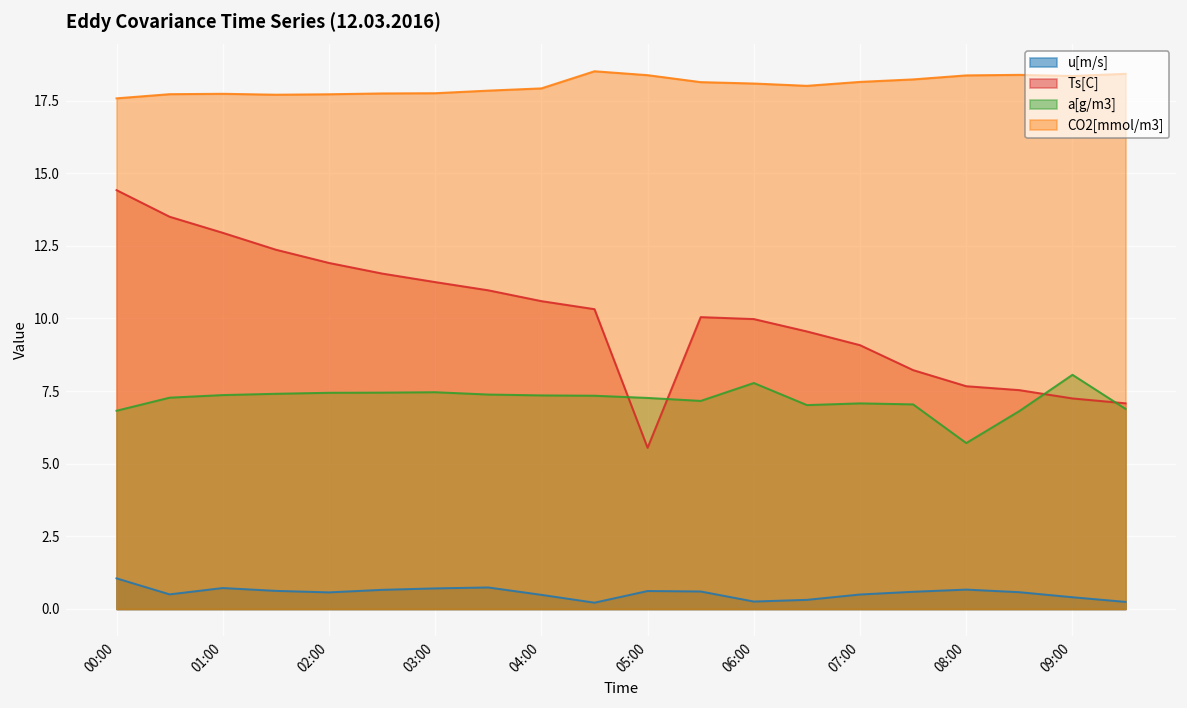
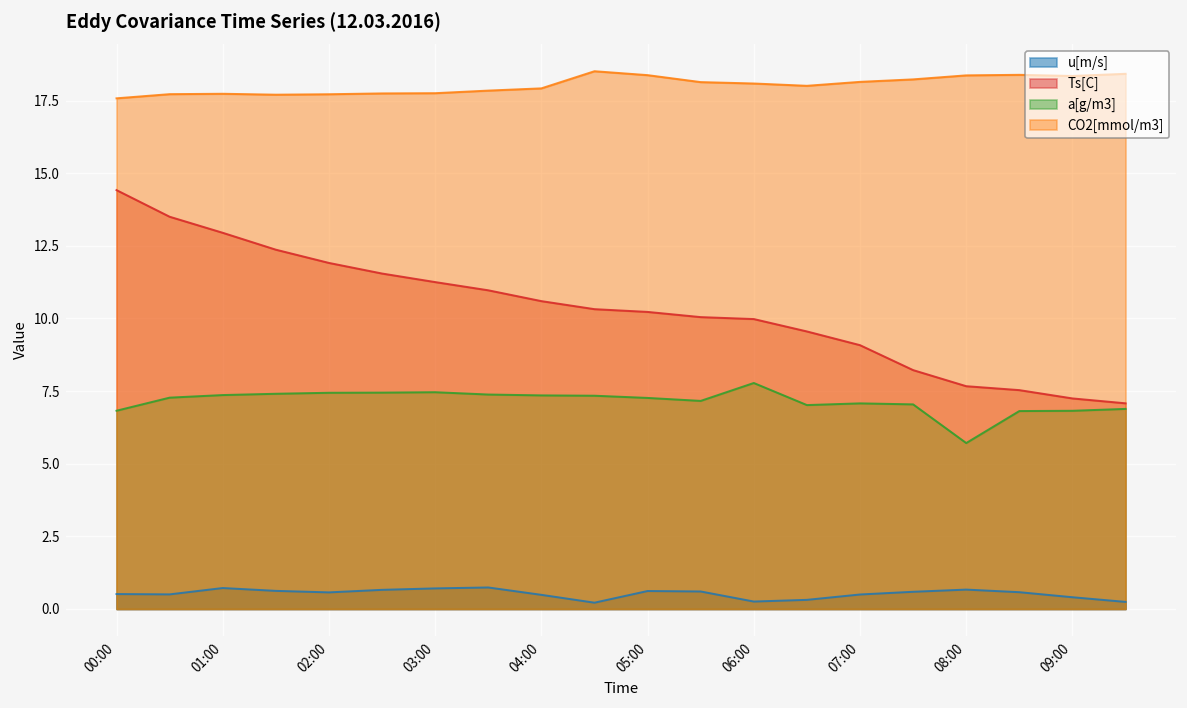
  {
    "u[m/s]": {
-     "00:00": 1.1,
+     "00:00": 0.5,
      "01:00": 0.7,
      "02:00": 0.6,
      "03:00": 0.7,
      "04:00": 0.5,
      "05:00": 0.6,
      "06:00": 0.3,
      "07:00": 0.5,
      "08:00": 0.7,
      "09:00": 0.4
    },
    "Ts[C]": {
      "00:00": 14.4,
      "01:00": 12.9,
      "02:00": 11.9,
      "03:00": 11.3,
      "04:00": 10.6,
-     "05:00": 5.5,
+     "05:00": 10.2,
      "06:00": 10.0,
      "07:00": 9.1,
      "08:00": 7.7,
      "09:00": 7.2
    },
    "a[g/m3]": {
      "00:00": 6.8,
      "01:00": 7.4,
      "02:00": 7.4,
      "03:00": 7.5,
      "04:00": 7.4,
      "05:00": 7.3,
      "06:00": 7.8,
      "07:00": 7.1,
      "08:00": 5.7,
-     "09:00": 8.1
+     "09:00": 6.8
    },
    "CO2[mmol/m3]": {
      "00:00": 17.6,
      "01:00": 17.7,
      "02:00": 17.7,
      "03:00": 17.8,
      "04:00": 17.9,
      "05:00": 18.4,
      "06:00": 18.1,
      "07:00": 18.1,
      "08:00": 18.4
    }
  }
